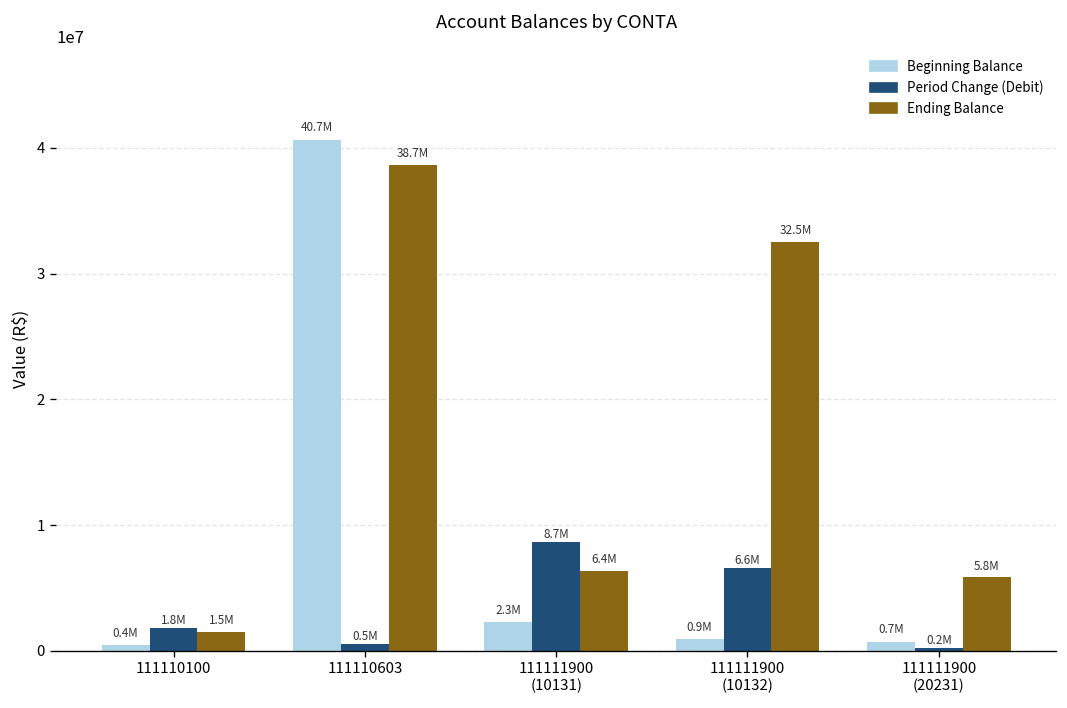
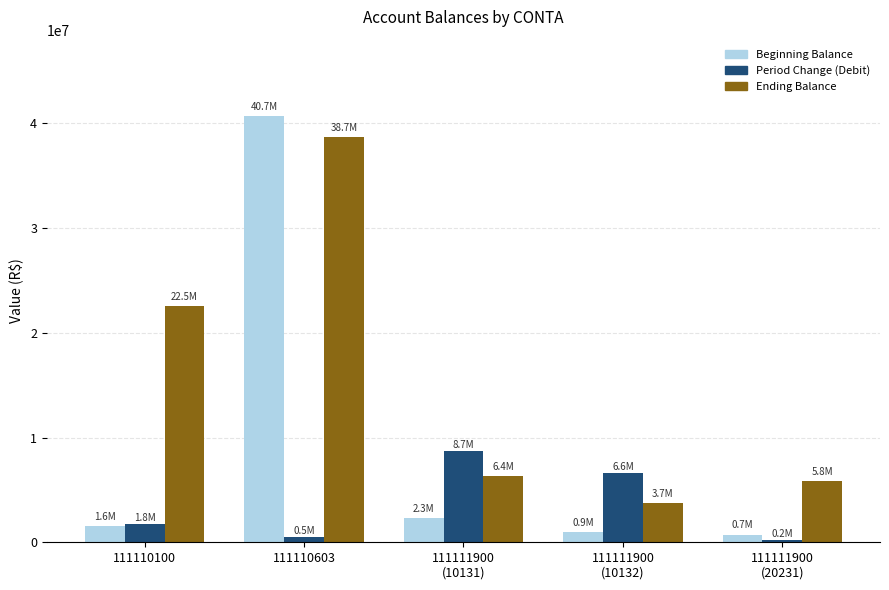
  {
    "Beginning Balance": {
-     "111110100": "0.4M",
+     "111110100": "1.6M",
      "111110603": "40.7M",
      "111111900 (10131)": "2.3M",
      "111111900 (10132)": "0.9M",
      "111111900 (20231)": "0.7M"
    },
    "Ending Balance": {
-     "111110100": "1.5M",
+     "111110100": "22.5M",
      "111110603": "38.7M",
      "111111900 (10131)": "6.4M",
-     "111111900 (10132)": "32.5M",
+     "111111900 (10132)": "3.7M",
      "111111900 (20231)": "5.8M"
    }
  }
